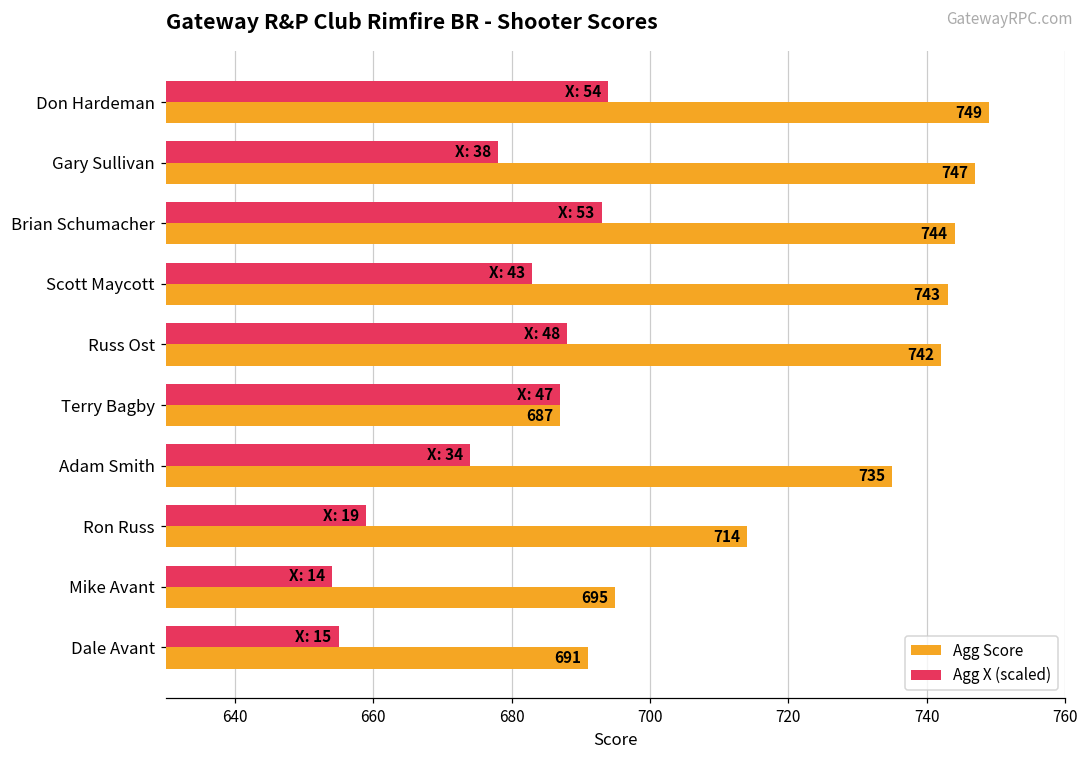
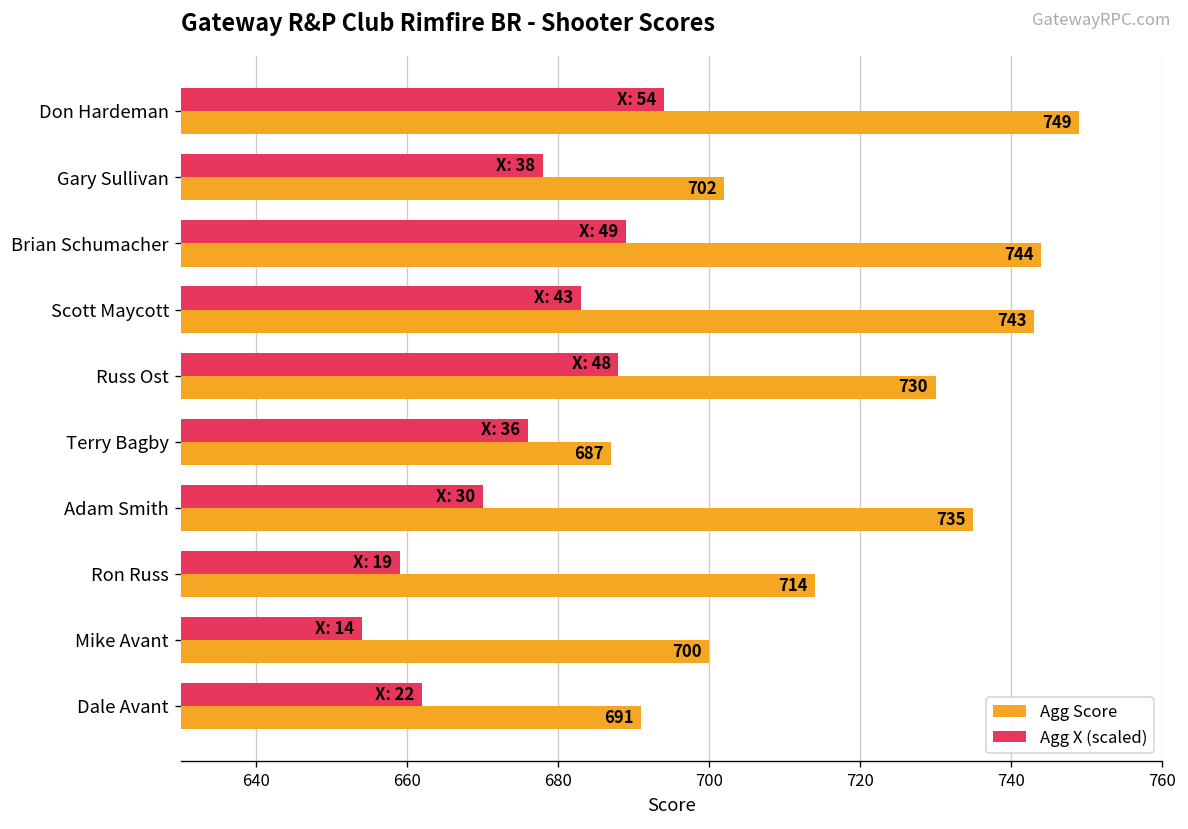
  {
    "Agg Score": {
      "Don Hardeman": 749,
-     "Gary Sullivan": 747,
+     "Gary Sullivan": 702,
      "Brian Schumacher": 744,
      "Scott Maycott": 743,
-     "Russ Ost": 742,
+     "Russ Ost": 730,
      "Terry Bagby": 687,
      "Adam Smith": 735,
      "Ron Russ": 714,
-     "Mike Avant": 695,
+     "Mike Avant": 700,
      "Dale Avant": 691
    },
    "Agg X (scaled)": {
-     "Brian Schumacher": 53,
-     "Terry Bagby": 47,
-     "Adam Smith": 34,
-     "Dale Avant": 15
+     "Brian Schumacher": 49,
+     "Terry Bagby": 36,
+     "Adam Smith": 30,
+     "Dale Avant": 22
    }
  }
